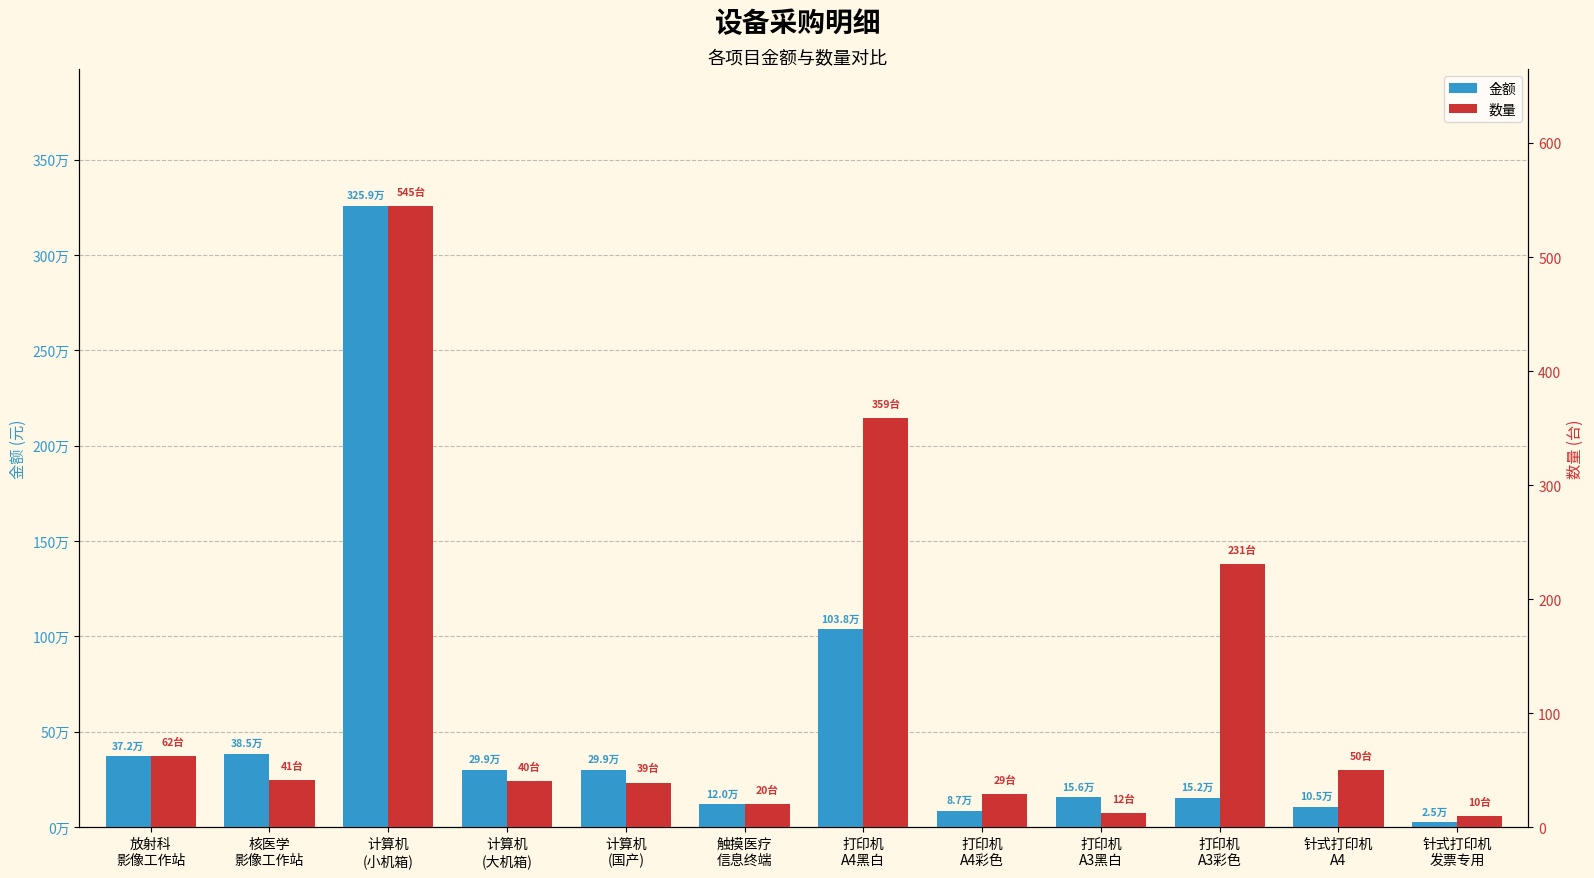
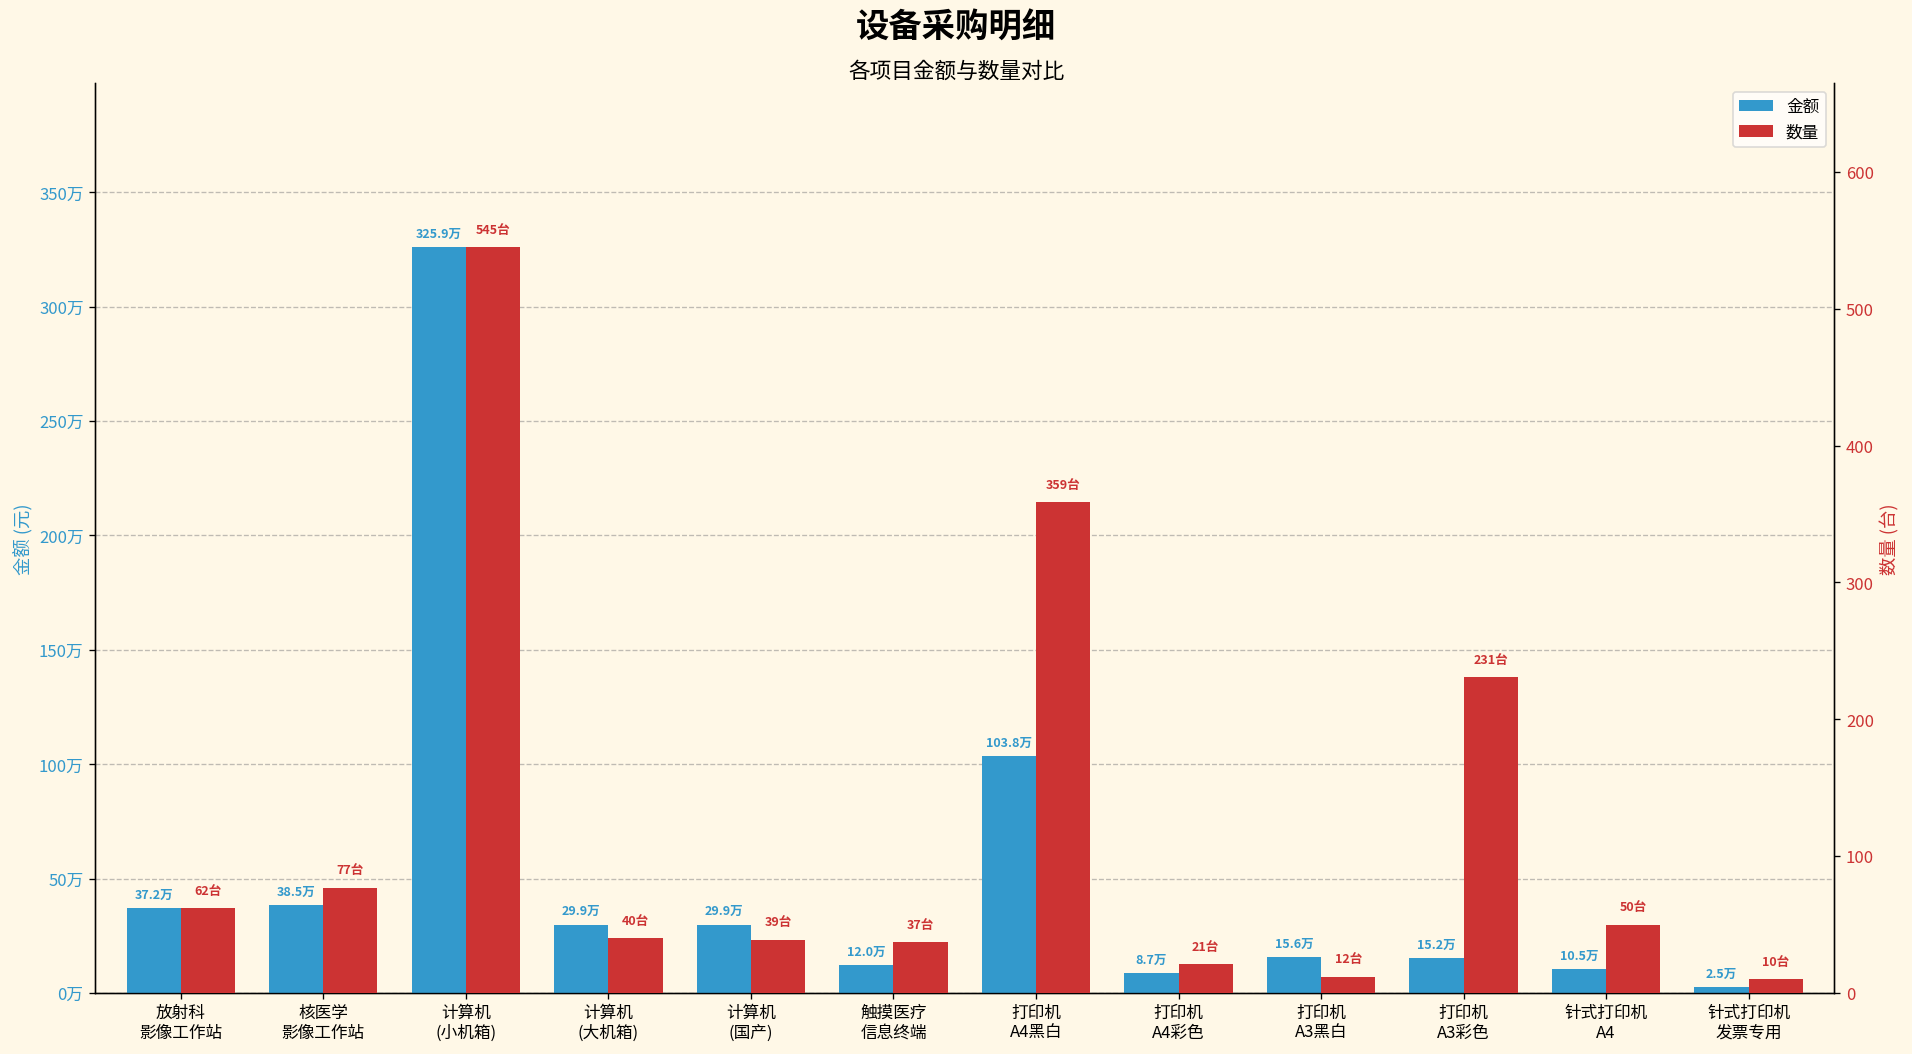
  {
    "数量": {
      "放射科 影像工作站": "62台",
-     "核医学 影像工作站": "41台",
+     "核医学 影像工作站": "77台",
      "计算机 (小机箱)": "545台",
      "计算机 (大机箱)": "40台",
      "计算机 (国产)": "39台",
-     "触摸医疗 信息终端": "20台",
+     "触摸医疗 信息终端": "37台",
      "打印机 A4黑白": "359台",
-     "打印机 A4彩色": "29台",
+     "打印机 A4彩色": "21台",
      "打印机 A3黑白": "12台",
      "打印机 A3彩色": "231台",
      "针式打印机 A4": "50台",
      "针式打印机 发票专用": "10台"
    }
  }
